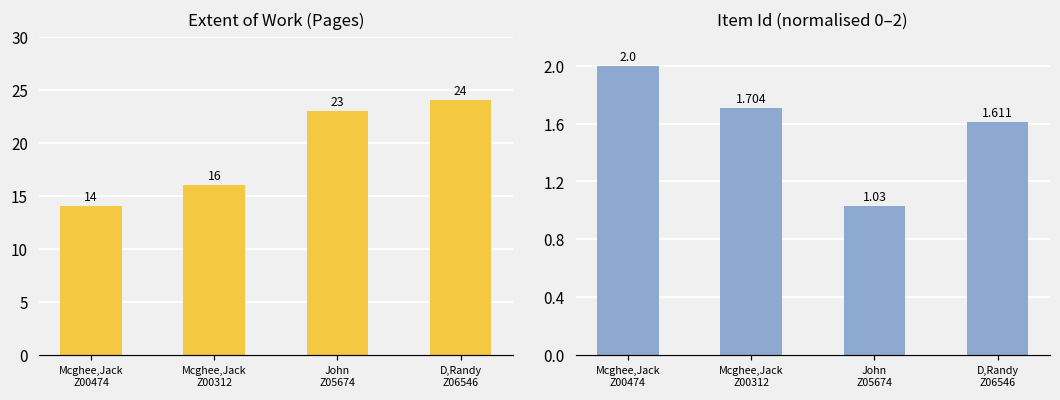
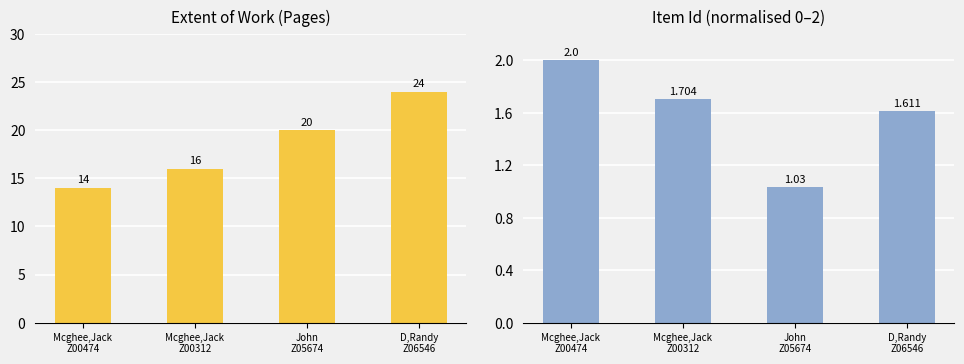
  {
    "Extent of Work (Pages)": {
      "Mcghee,Jack Z00474": 14,
      "Mcghee,Jack Z00312": 16,
-     "John Z05674": 23,
+     "John Z05674": 20,
      "D,Randy Z06546": 24
    },
    "Item Id (normalised 0–2)": {
      "Mcghee,Jack Z00474": 2.0,
      "Mcghee,Jack Z00312": 1.704,
      "John Z05674": 1.03,
      "D,Randy Z06546": 1.611
    }
  }
